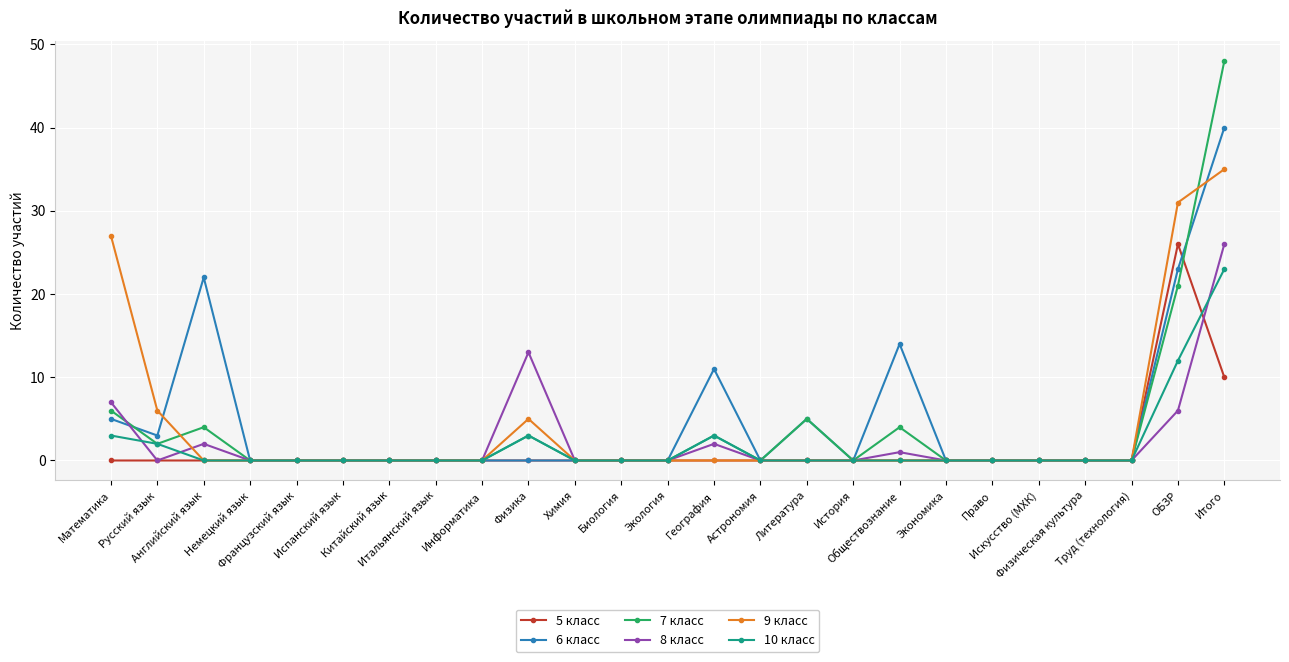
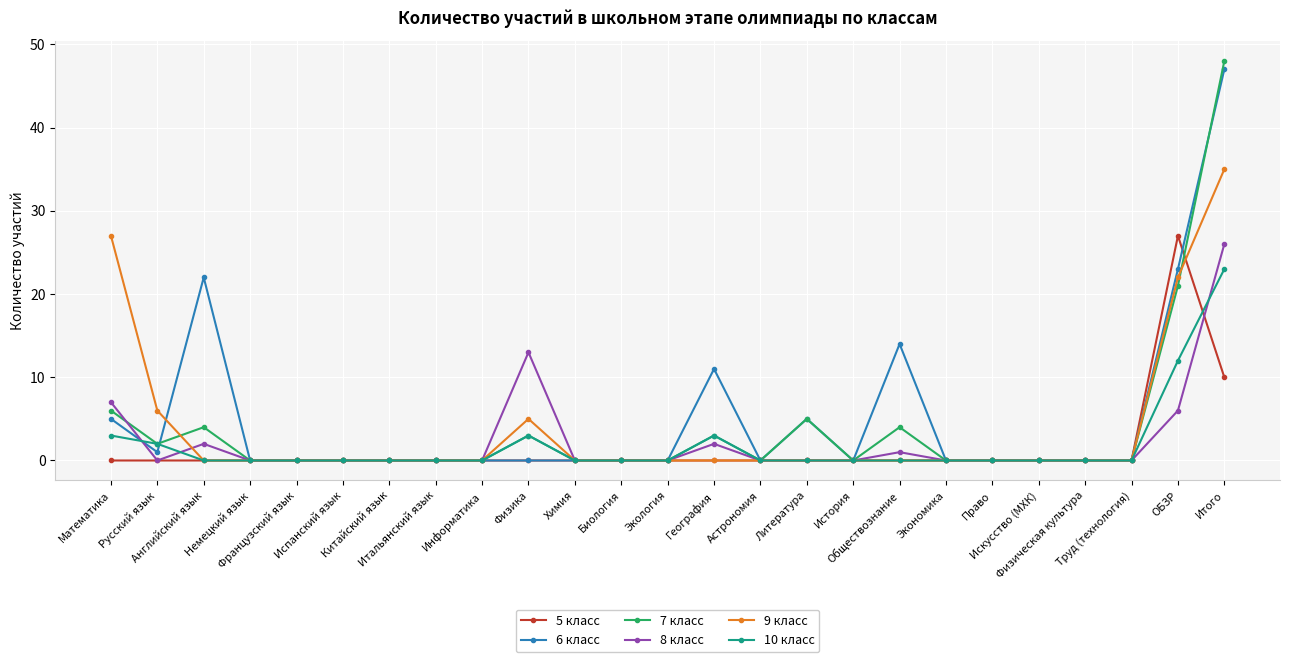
  {
    "5 класс": {
      "Математика": 0,
-     "ОБЗР": 26,
+     "ОБЗР": 27,
      "Итого": 10
    },
    "6 класс": {
      "Математика": 5,
-     "Русский язык": 3,
+     "Русский язык": 1,
      "Английский язык": 22,
      "География": 11,
      "Обществознание": 14,
      "ОБЗР": 23,
-     "Итого": 40
+     "Итого": 47
    },
    "8 класс": {
      "Математика": 7,
      "Английский язык": 2,
      "Физика": 13,
      "География": 2,
      "Обществознание": 1,
      "ОБЗР": 6,
      "Итого": 26
    },
    "9 класс": {
      "Математика": 27,
      "Русский язык": 6,
      "Физика": 5,
-     "ОБЗР": 31,
+     "ОБЗР": 22,
      "Итого": 35
    }
  }
